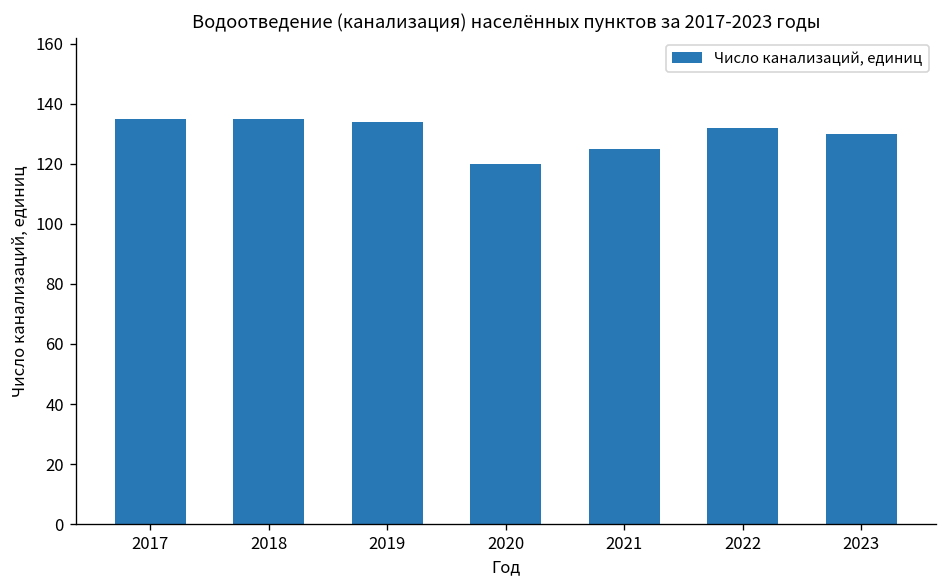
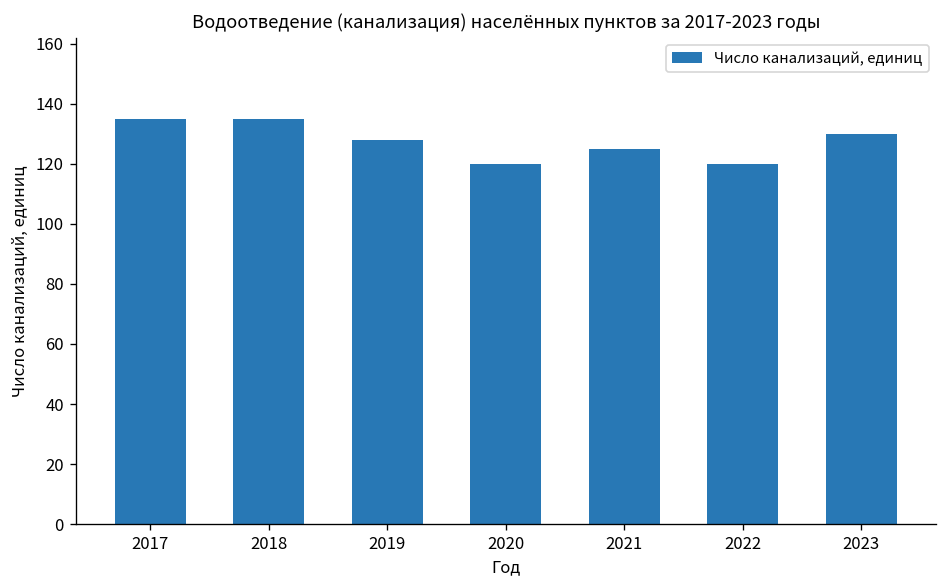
  {
    "2017": 135,
    "2018": 135,
-   "2019": 134,
+   "2019": 128,
    "2020": 120,
    "2021": 125,
-   "2022": 132,
+   "2022": 120,
    "2023": 130
  }
